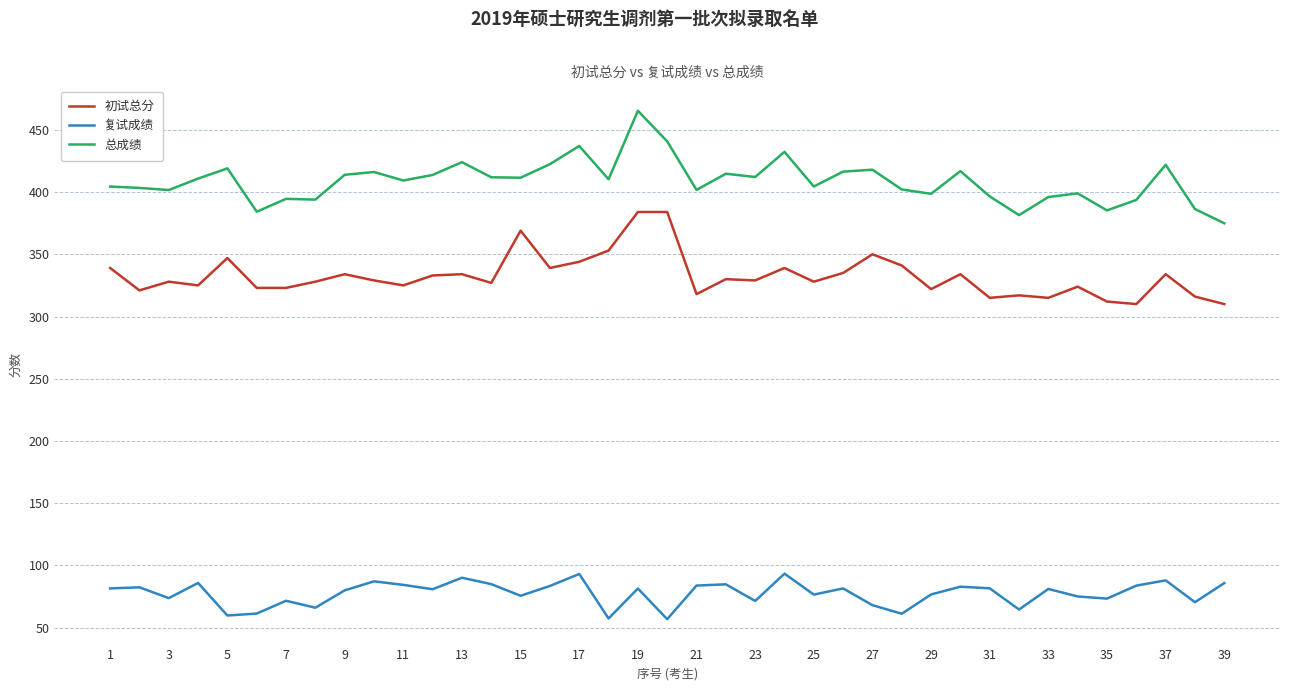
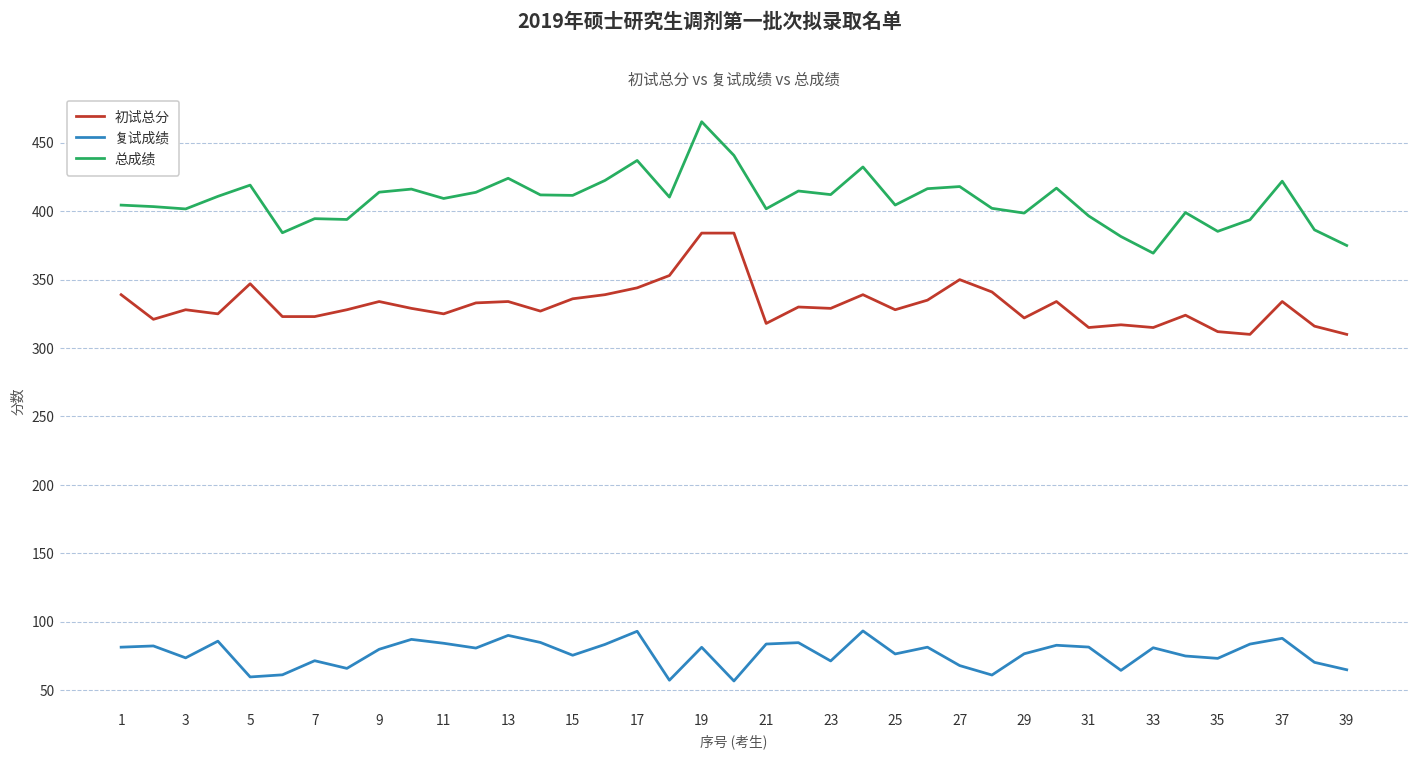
  {
    "初试总分": {
      "1": 339,
      "3": 328,
      "5": 347,
      "7": 323,
      "9": 334,
      "11": 325,
      "13": 334,
-     "15": 369,
+     "15": 336,
      "17": 344,
      "19": 384,
      "21": 318,
      "23": 329,
      "25": 328,
      "27": 350,
      "29": 322,
      "31": 315,
      "33": 315,
      "35": 312,
      "37": 334,
      "39": 310
    },
    "复试成绩": {
      "1": 81,
      "3": 74,
      "5": 60,
      "7": 72,
      "9": 80,
      "11": 84,
      "13": 90,
      "15": 76,
      "17": 93,
      "19": 81,
      "21": 84,
      "23": 71,
      "25": 77,
      "27": 68,
      "29": 77,
      "31": 82,
      "33": 81,
      "35": 73,
      "37": 88,
-     "39": 86
+     "39": 65
    },
    "总成绩": {
      "1": 404,
      "3": 402,
      "5": 419,
      "7": 395,
      "9": 414,
      "11": 409,
      "13": 424,
      "15": 412,
      "17": 437,
      "19": 465,
      "21": 402,
      "23": 412,
      "25": 405,
      "27": 418,
      "29": 399,
      "31": 397,
-     "33": 396,
+     "33": 369,
      "35": 385,
      "37": 422,
      "39": 375
    }
  }
